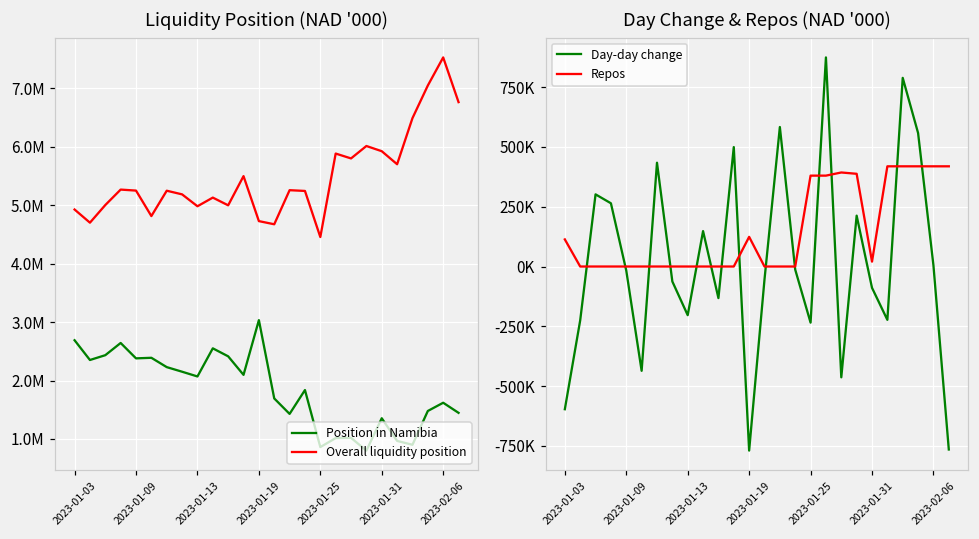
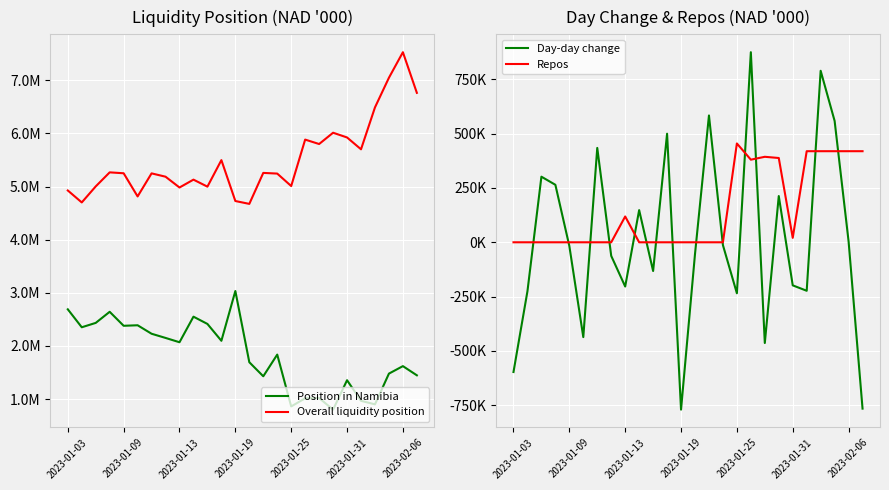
  {
    "Liquidity Position (NAD '000)": {
      "Position in Namibia": {
        "2023-01-03": 2700000,
        "2023-01-09": 2400000,
        "2023-01-13": 2100000,
        "2023-01-19": 3000000,
        "2023-01-31": 1400000,
        "2023-02-06": 1600000
      },
      "Overall liquidity position": {
        "2023-01-03": 4900000,
        "2023-01-09": 5200000,
        "2023-01-13": 5000000,
        "2023-01-19": 4700000,
-       "2023-01-25": 4500000,
+       "2023-01-25": 5000000,
        "2023-01-31": 5900000,
        "2023-02-06": 7500000
      }
    },
    "Day Change & Repos (NAD '000)": {
      "Day-day change": {
        "2023-01-03": -600000,
        "2023-01-09": -20000,
        "2023-01-13": -200000,
        "2023-01-19": -770000,
        "2023-01-25": -230000,
-       "2023-01-31": -90000,
+       "2023-01-31": -200000,
        "2023-02-06": 0
      },
      "Repos": {
-       "2023-01-03": 110000,
+       "2023-01-03": 0,
        "2023-01-09": 0,
-       "2023-01-13": 0,
-       "2023-01-19": 120000,
-       "2023-01-25": 380000,
+       "2023-01-13": 120000,
+       "2023-01-19": 0,
+       "2023-01-25": 450000,
        "2023-01-31": 20000,
        "2023-02-06": 420000
      }
    }
  }
